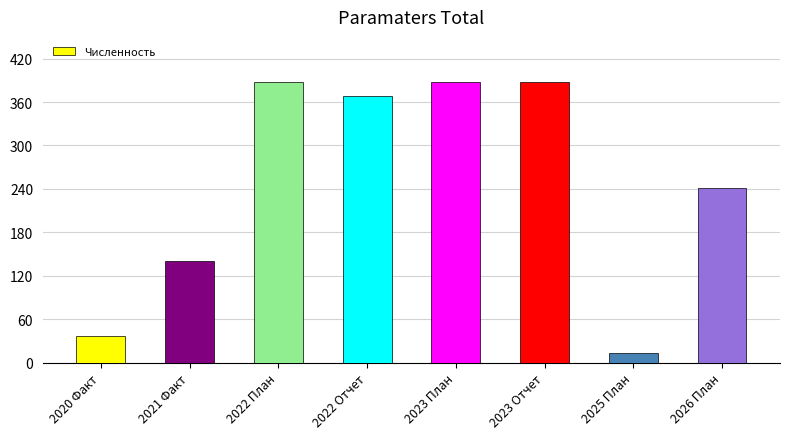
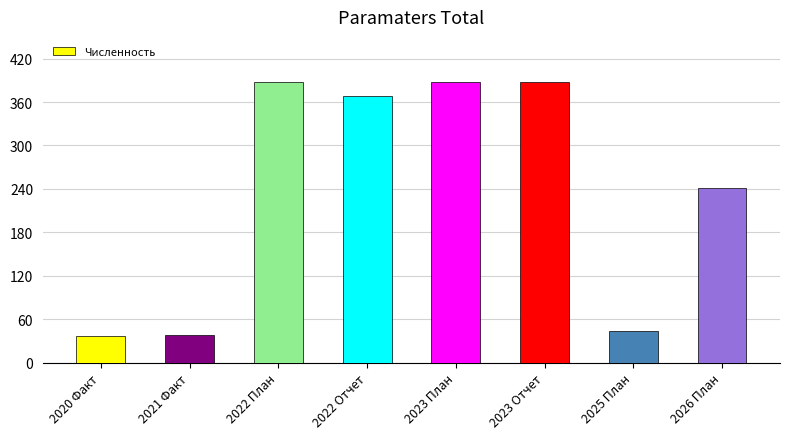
  {
    "2020 Факт": 40,
-   "2021 Факт": 140,
+   "2021 Факт": 40,
    "2022 План": 390,
    "2022 Отчет": 370,
    "2023 План": 390,
    "2023 Отчет": 390,
-   "2025 План": 10,
+   "2025 План": 40,
    "2026 План": 240
  }
